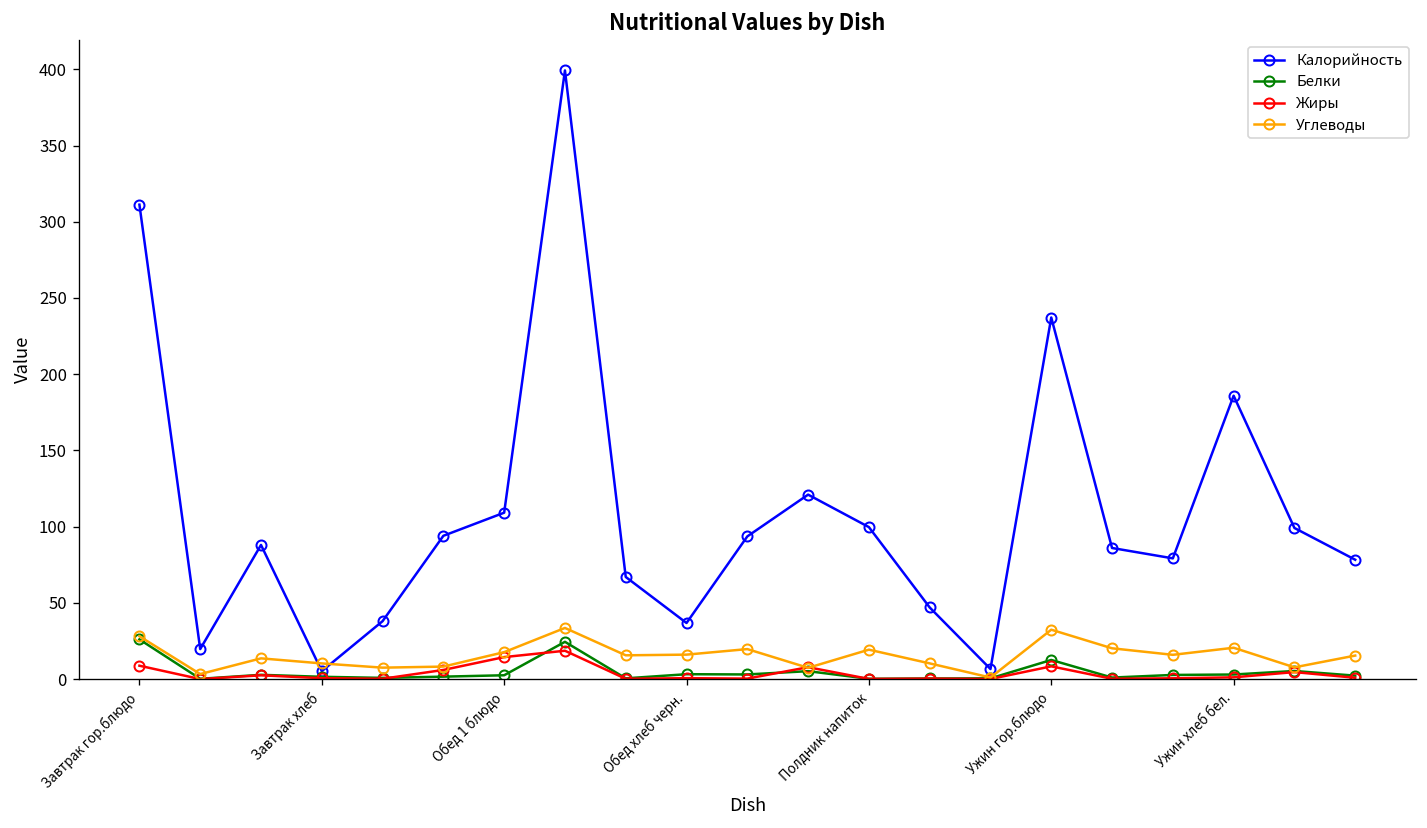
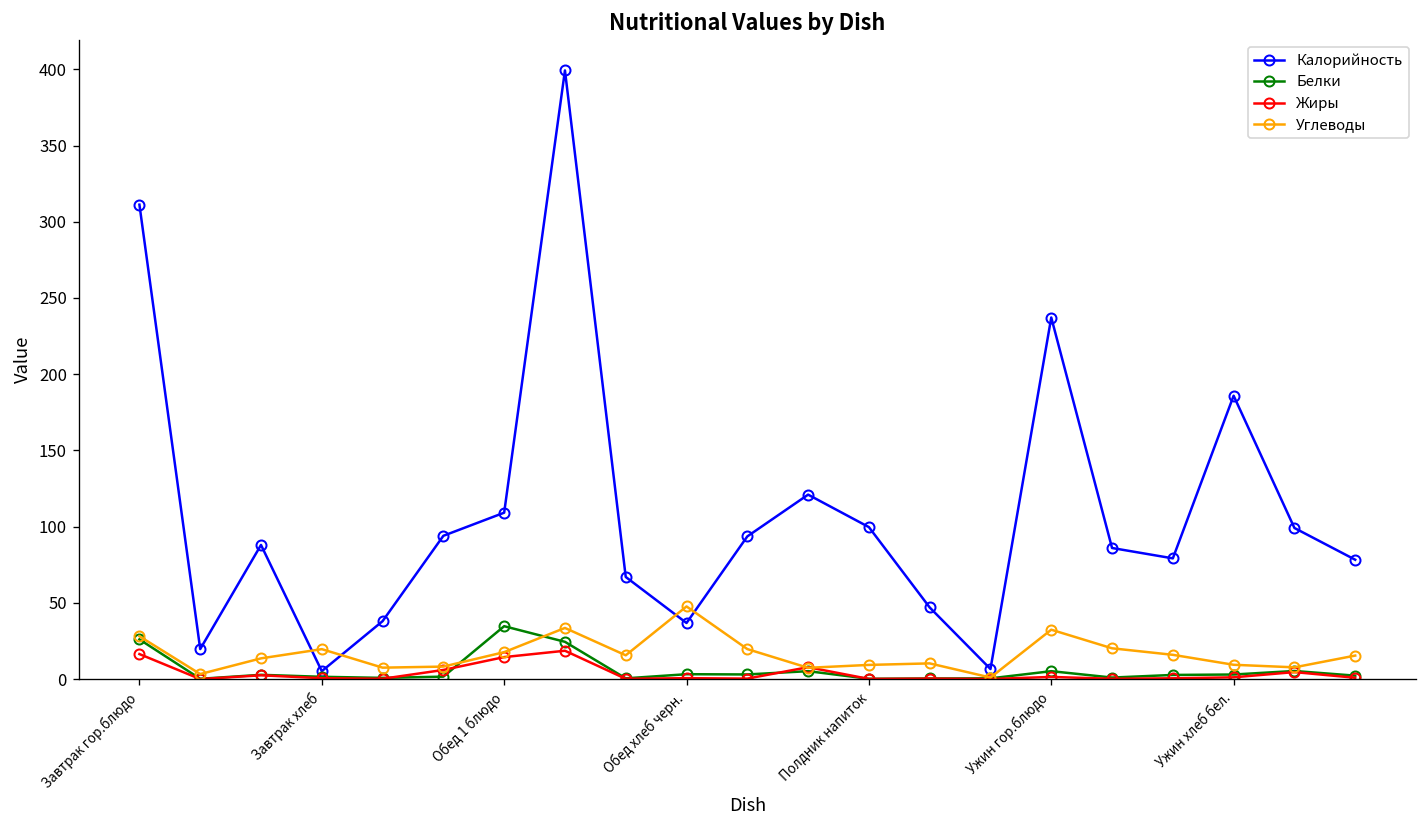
  {
    "Калорийность": {
      "Завтрак гор.блюдо": 311,
      "Завтрак хлеб": 5,
      "Обед 1 блюдо": 109,
      "Обед хлеб черн.": 37,
      "Полдник напиток": 100,
      "Ужин гор.блюдо": 237,
      "Ужин хлеб бел.": 186
    },
    "Белки": {
      "Завтрак гор.блюдо": 26,
-     "Обед 1 блюдо": 3,
+     "Обед 1 блюдо": 35,
      "Обед хлеб черн.": 3,
-     "Ужин гор.блюдо": 13
+     "Ужин гор.блюдо": 5
    },
    "Жиры": {
-     "Завтрак гор.блюдо": 9,
+     "Завтрак гор.блюдо": 16,
      "Обед 1 блюдо": 14,
      "Обед хлеб черн.": 1,
-     "Ужин гор.блюдо": 8
+     "Ужин гор.блюдо": 1
    },
    "Углеводы": {
      "Завтрак гор.блюдо": 28,
-     "Завтрак хлеб": 10,
+     "Завтрак хлеб": 20,
      "Обед 1 блюдо": 18,
-     "Обед хлеб черн.": 16,
-     "Полдник напиток": 19,
+     "Обед хлеб черн.": 48,
+     "Полдник напиток": 9,
      "Ужин гор.блюдо": 32,
-     "Ужин хлеб бел.": 21
+     "Ужин хлеб бел.": 9
    }
  }
